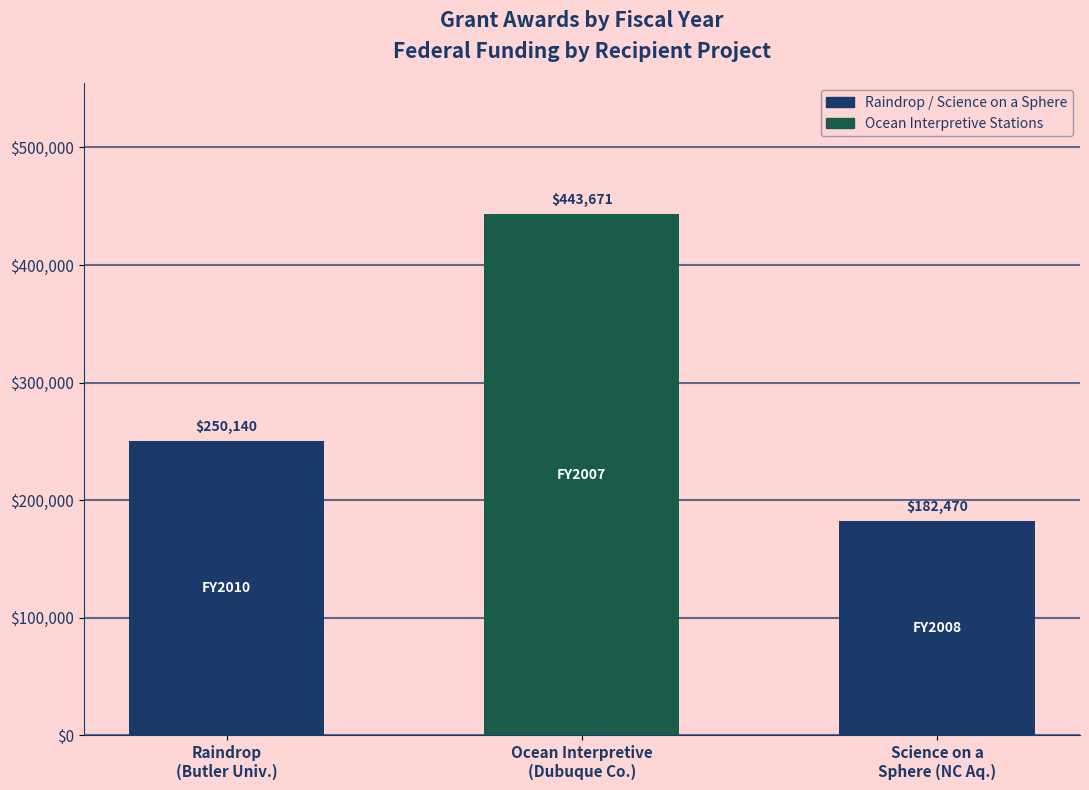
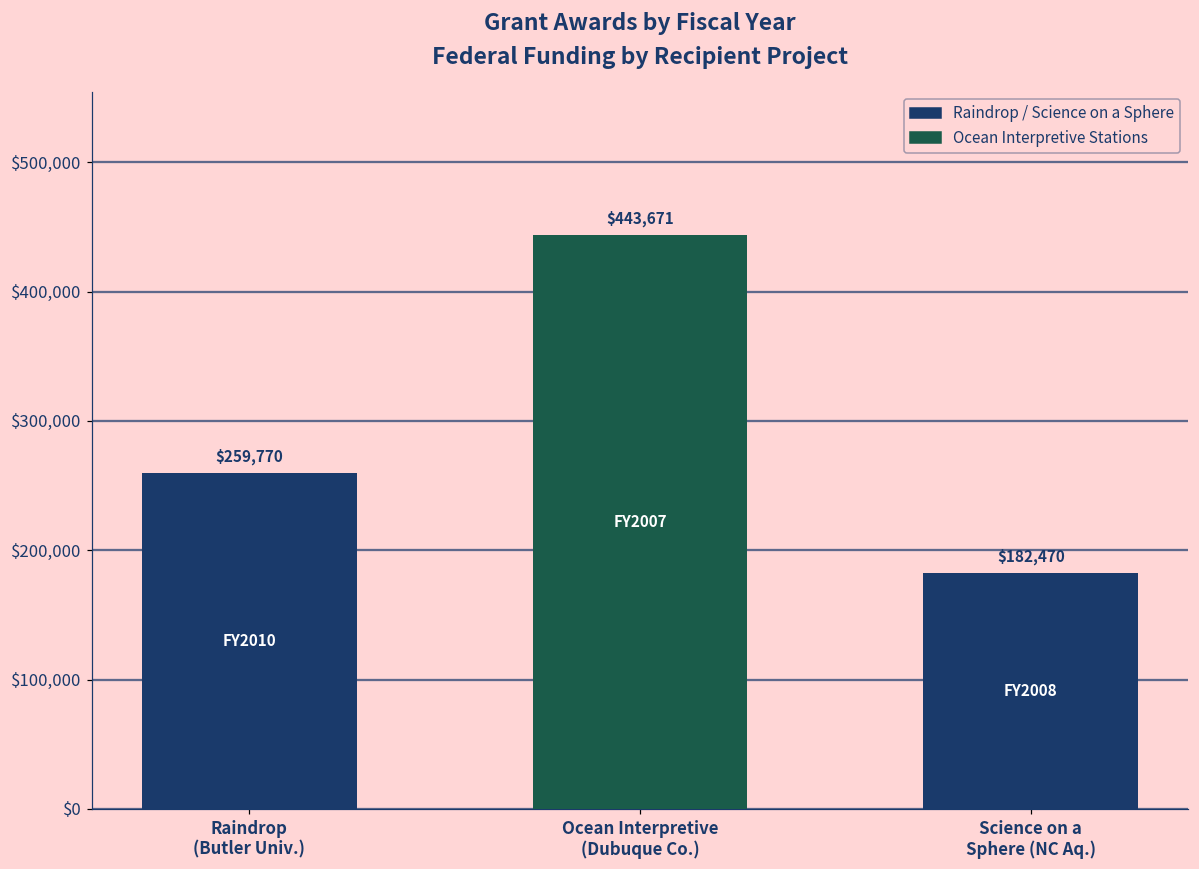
  {
-   "Raindrop (Butler Univ.)": "$250,140",
+   "Raindrop (Butler Univ.)": "$259,770",
    "Ocean Interpretive (Dubuque Co.)": "$443,671",
    "Science on a Sphere (NC Aq.)": "$182,470"
  }
